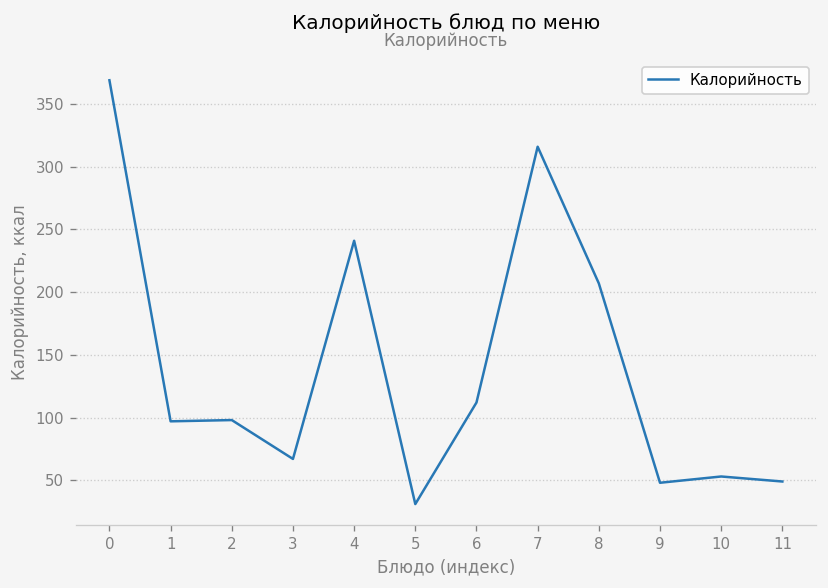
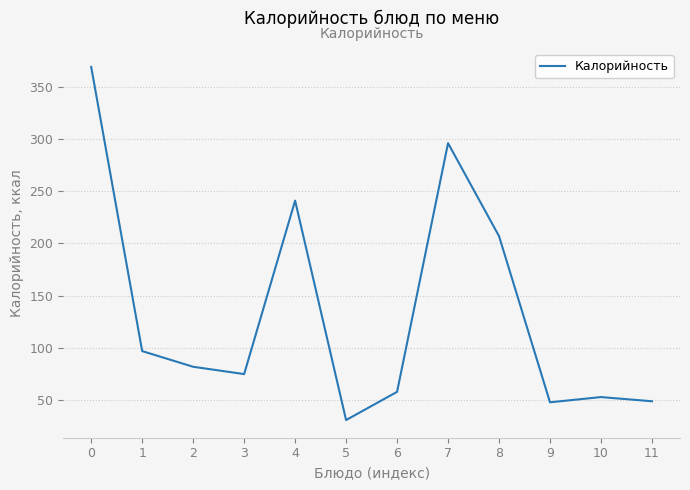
  {
    "0": 369,
    "1": 97,
-   "2": 98,
-   "3": 67,
+   "2": 82,
+   "3": 75,
    "4": 241,
    "5": 31,
-   "6": 112,
-   "7": 316,
+   "6": 58,
+   "7": 296,
    "8": 207,
    "9": 48,
    "10": 53,
    "11": 49
  }
